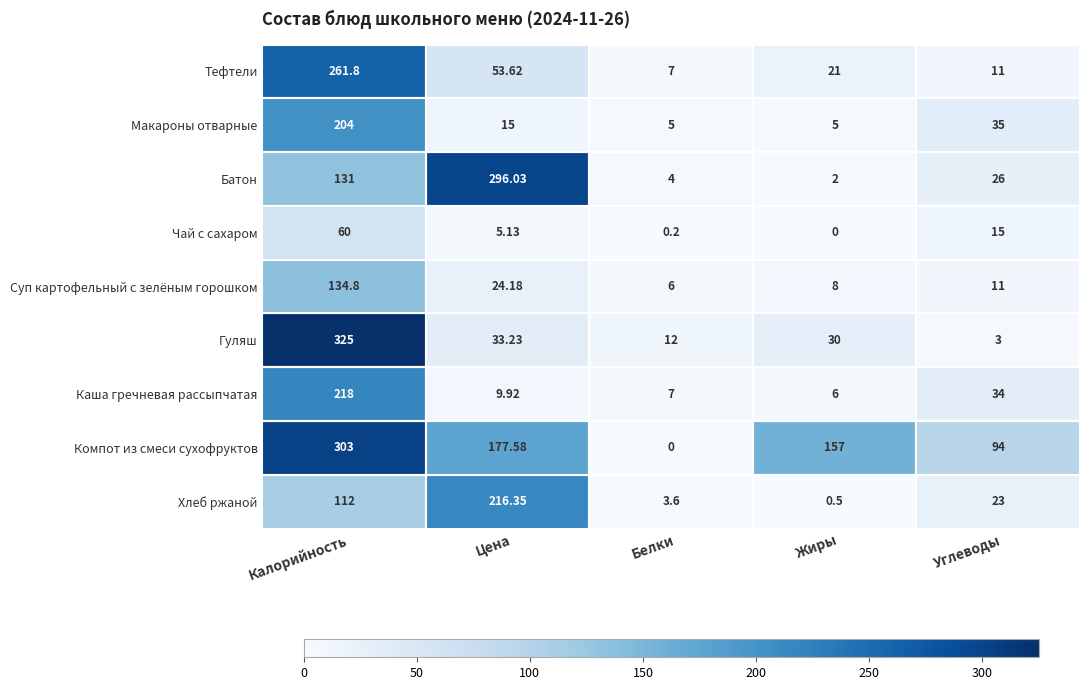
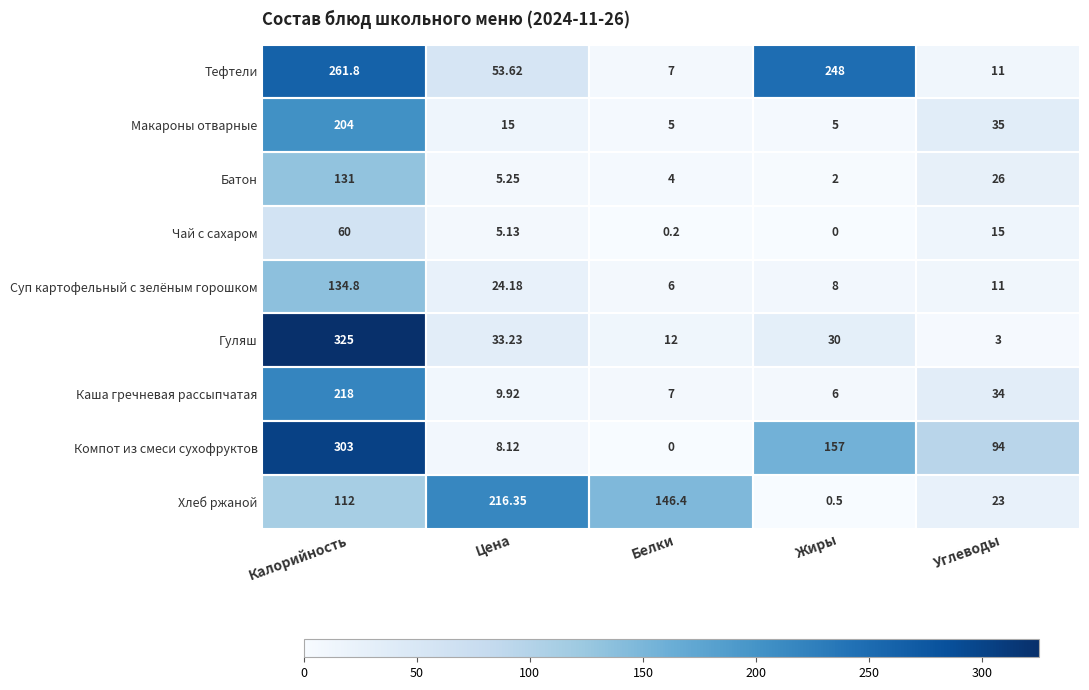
  {
    "Тефтели": {
      "Калорийность": 261.8,
      "Цена": 53.62,
      "Белки": 7,
-     "Жиры": 21,
+     "Жиры": 248,
      "Углеводы": 11
    },
    "Макароны отварные": {
      "Калорийность": 204,
      "Цена": 15,
      "Белки": 5,
      "Жиры": 5,
      "Углеводы": 35
    },
    "Батон": {
      "Калорийность": 131,
-     "Цена": 296.03,
+     "Цена": 5.25,
      "Белки": 4,
      "Жиры": 2,
      "Углеводы": 26
    },
    "Чай с сахаром": {
      "Калорийность": 60,
      "Цена": 5.13,
      "Белки": 0.2,
      "Жиры": 0,
      "Углеводы": 15
    },
    "Суп картофельный с зелёным горошком": {
      "Калорийность": 134.8,
      "Цена": 24.18,
      "Белки": 6,
      "Жиры": 8,
      "Углеводы": 11
    },
    "Гуляш": {
      "Калорийность": 325,
      "Цена": 33.23,
      "Белки": 12,
      "Жиры": 30,
      "Углеводы": 3
    },
    "Каша гречневая рассыпчатая": {
      "Калорийность": 218,
      "Цена": 9.92,
      "Белки": 7,
      "Жиры": 6,
      "Углеводы": 34
    },
    "Компот из смеси сухофруктов": {
      "Калорийность": 303,
-     "Цена": 177.58,
+     "Цена": 8.12,
      "Белки": 0,
      "Жиры": 157,
      "Углеводы": 94
    },
    "Хлеб ржаной": {
      "Калорийность": 112,
      "Цена": 216.35,
-     "Белки": 3.6,
+     "Белки": 146.4,
      "Жиры": 0.5,
      "Углеводы": 23
    }
  }
